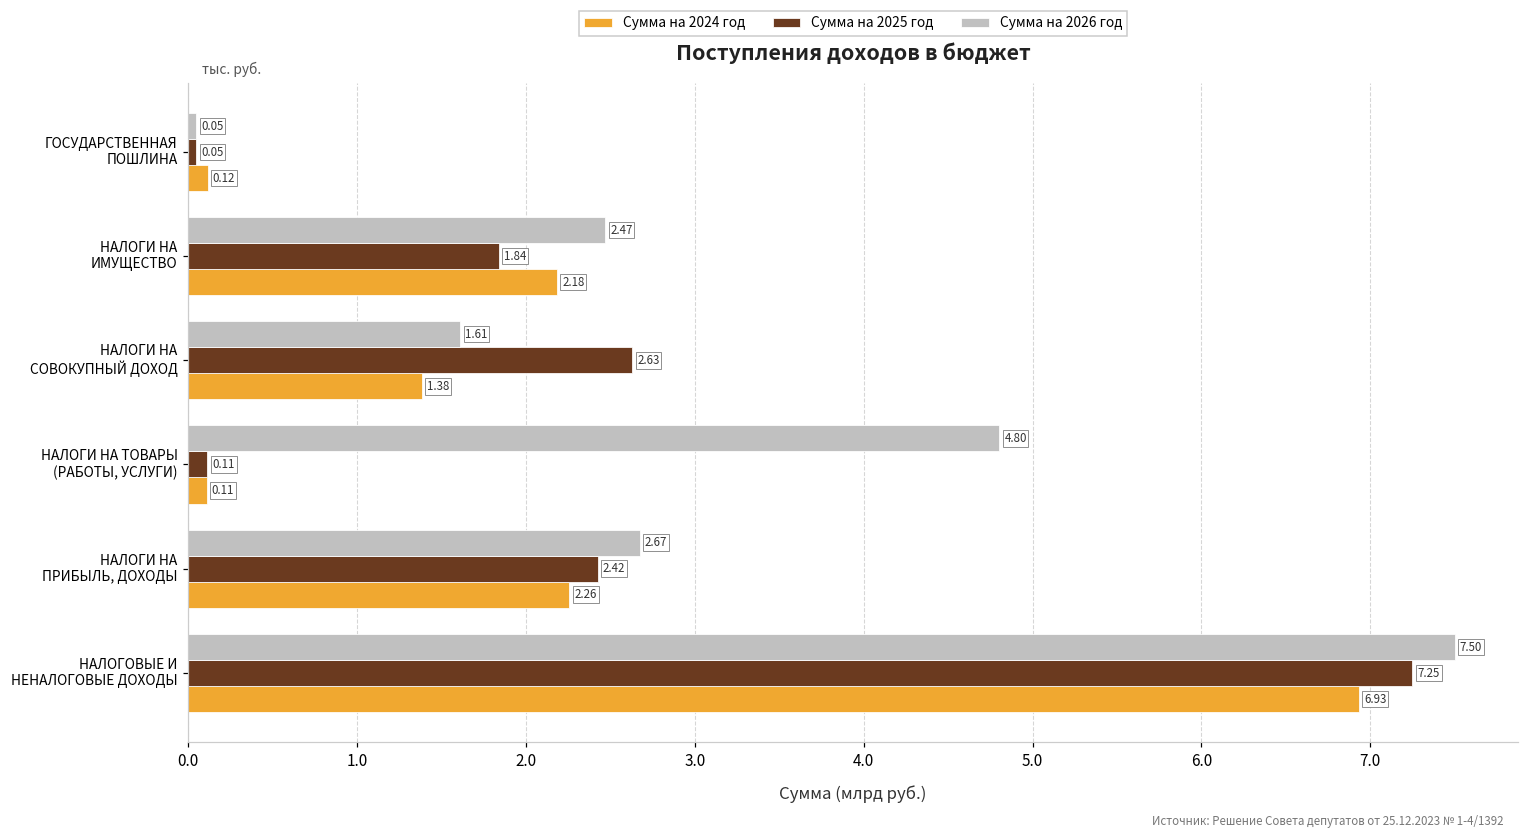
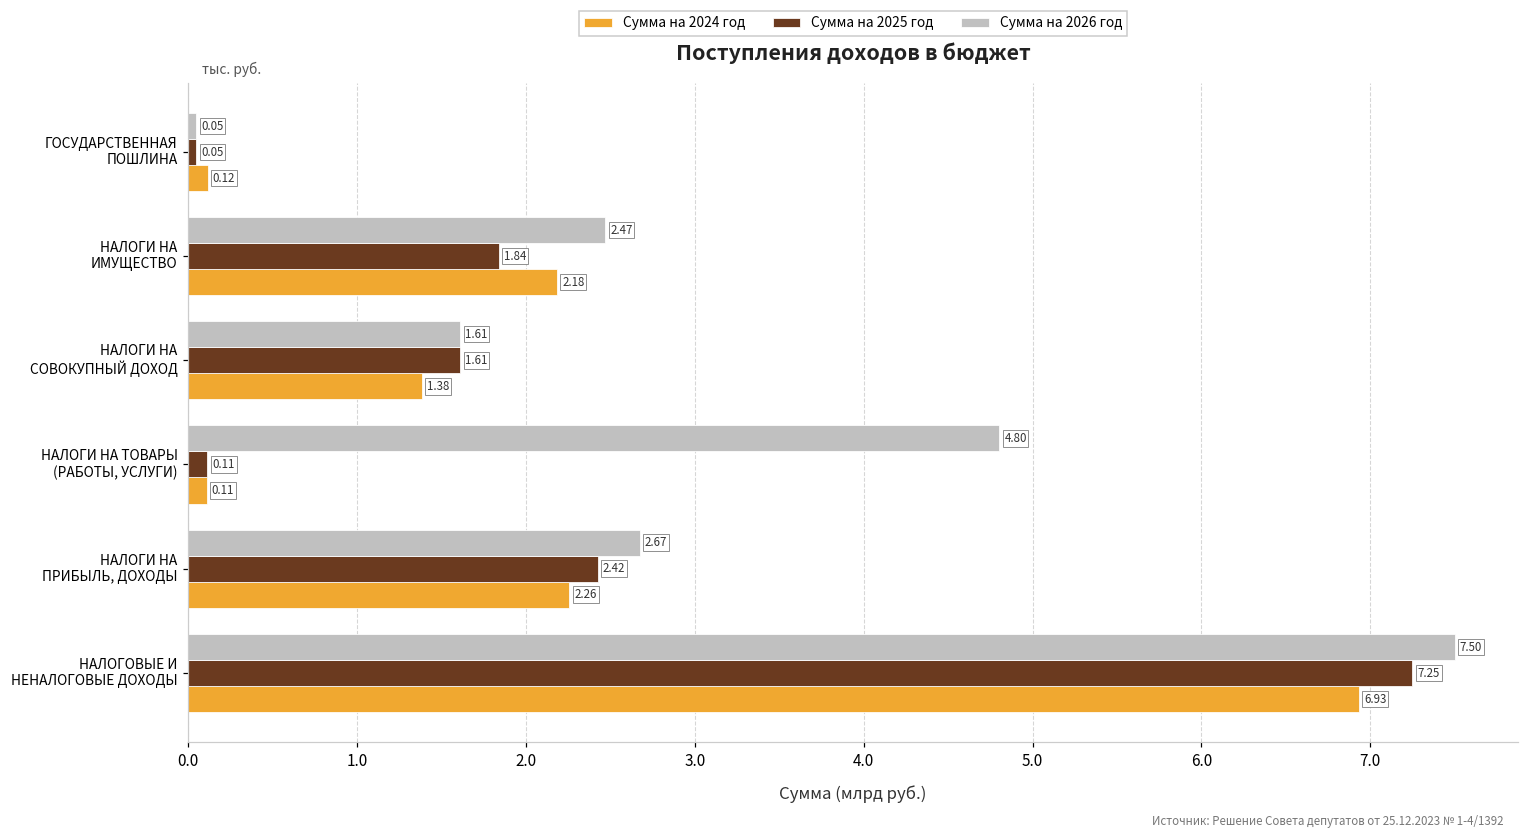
  {
    "Сумма на 2025 год": {
-     "НАЛОГИ НА СОВОКУПНЫЙ ДОХОД": 2.63
+     "НАЛОГИ НА СОВОКУПНЫЙ ДОХОД": 1.61
    }
  }
